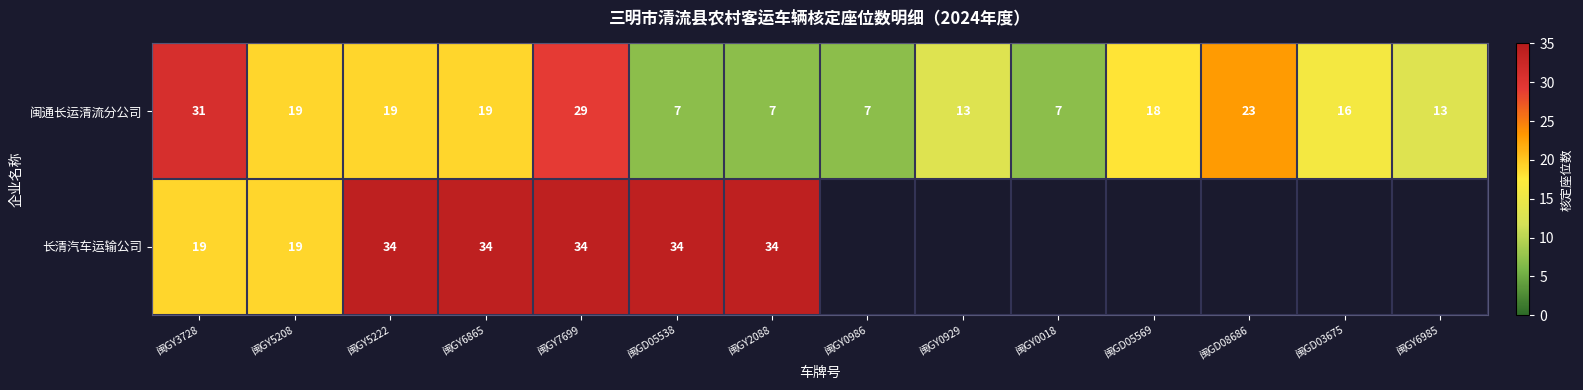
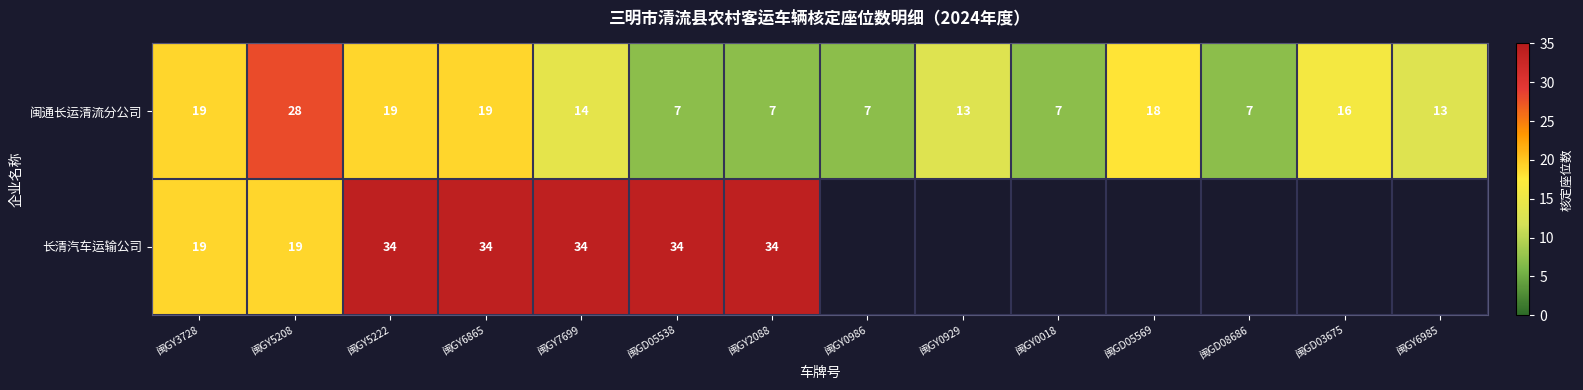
  {
    "闽通长运清流分公司": {
-     "闽GY3728": 31,
-     "闽GY5208": 19,
+     "闽GY3728": 19,
+     "闽GY5208": 28,
      "闽GY5222": 19,
      "闽GY6865": 19,
-     "闽GY7699": 29,
+     "闽GY7699": 14,
      "闽GD05538": 7,
      "闽GY2088": 7,
      "闽GY0986": 7,
      "闽GY0929": 13,
      "闽GY0018": 7,
      "闽GD05569": 18,
-     "闽GD08686": 23,
+     "闽GD08686": 7,
      "闽GD03675": 16,
      "闽GY6985": 13
    },
    "长清汽车运输公司": {
      "闽GY3728": 19,
      "闽GY5208": 19,
      "闽GY5222": 34,
      "闽GY6865": 34,
      "闽GY7699": 34,
      "闽GD05538": 34,
      "闽GY2088": 34
    }
  }
